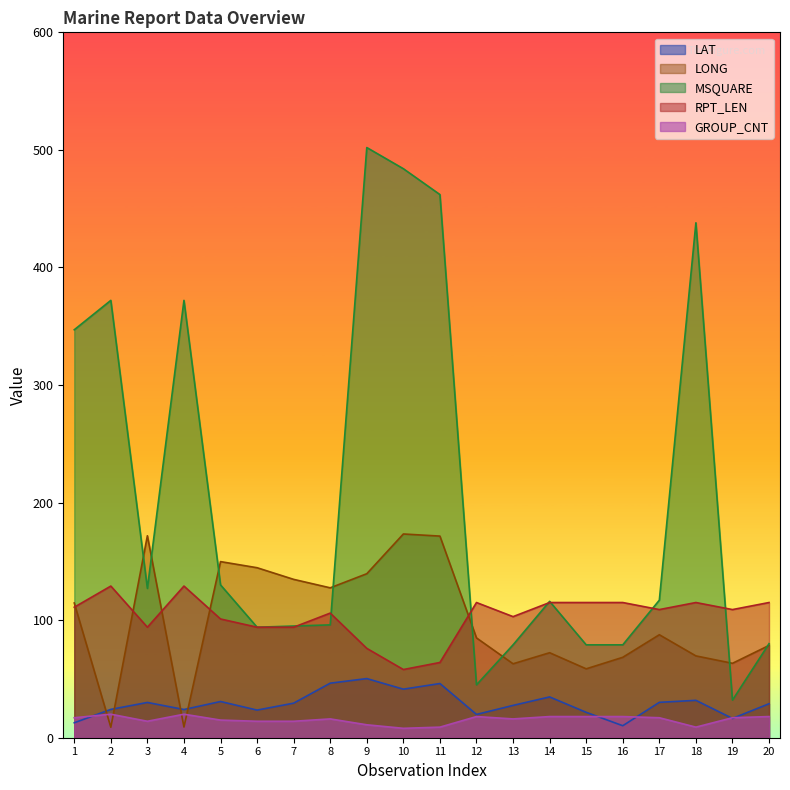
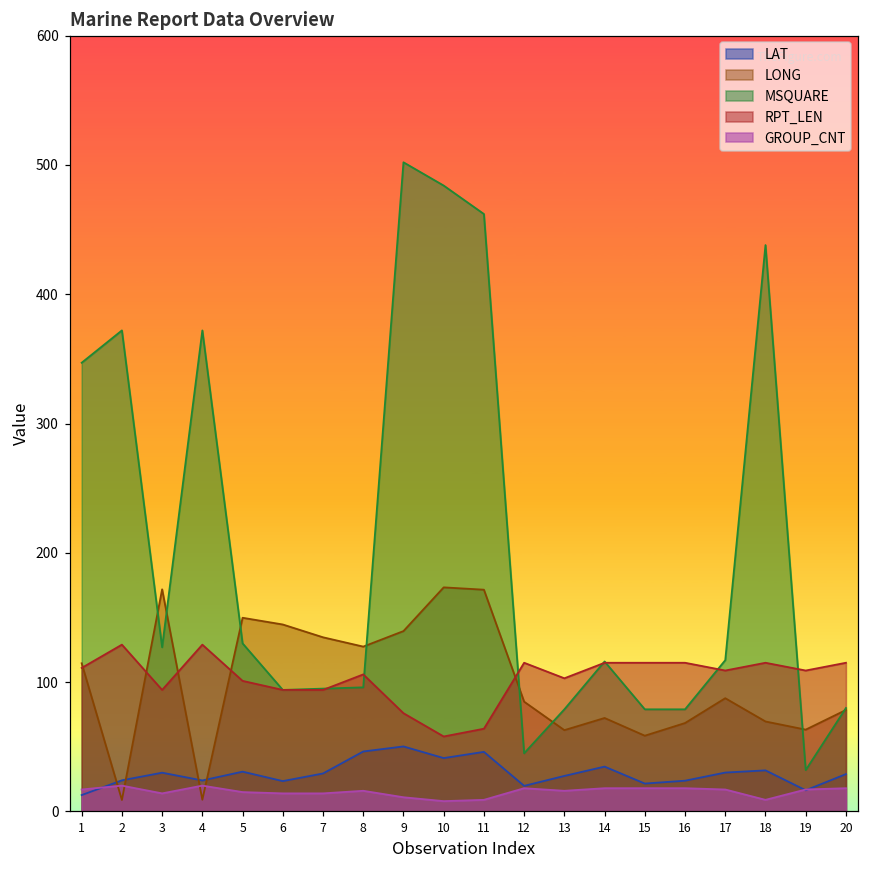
  {
    "LAT": {
      "1": 13,
      "2": 24,
      "3": 30,
      "4": 24,
      "5": 31,
      "6": 24,
      "7": 29,
      "8": 46,
      "9": 50,
      "10": 41,
      "11": 46,
      "13": 28,
      "14": 35,
      "15": 22,
-     "16": 10,
+     "16": 24,
      "17": 30,
      "18": 32,
      "20": 29
    },
    "MSQUARE": {
      "1": 347,
      "2": 372,
      "3": 127,
      "4": 372,
      "5": 130,
      "8": 96,
      "9": 502,
      "10": 484,
      "11": 462,
      "12": 45,
      "13": 79,
      "15": 79,
      "16": 79,
      "17": 117,
      "18": 438,
      "19": 32
    },
    "GROUP_CNT": {
      "1": 17,
      "2": 20,
      "3": 14,
      "4": 20,
      "5": 15,
      "6": 14,
      "7": 14,
      "8": 16,
      "9": 11,
      "10": 8,
      "11": 9,
      "13": 16,
      "14": 18,
      "15": 18,
      "16": 18,
      "17": 17,
      "18": 9,
      "20": 18
    }
  }
